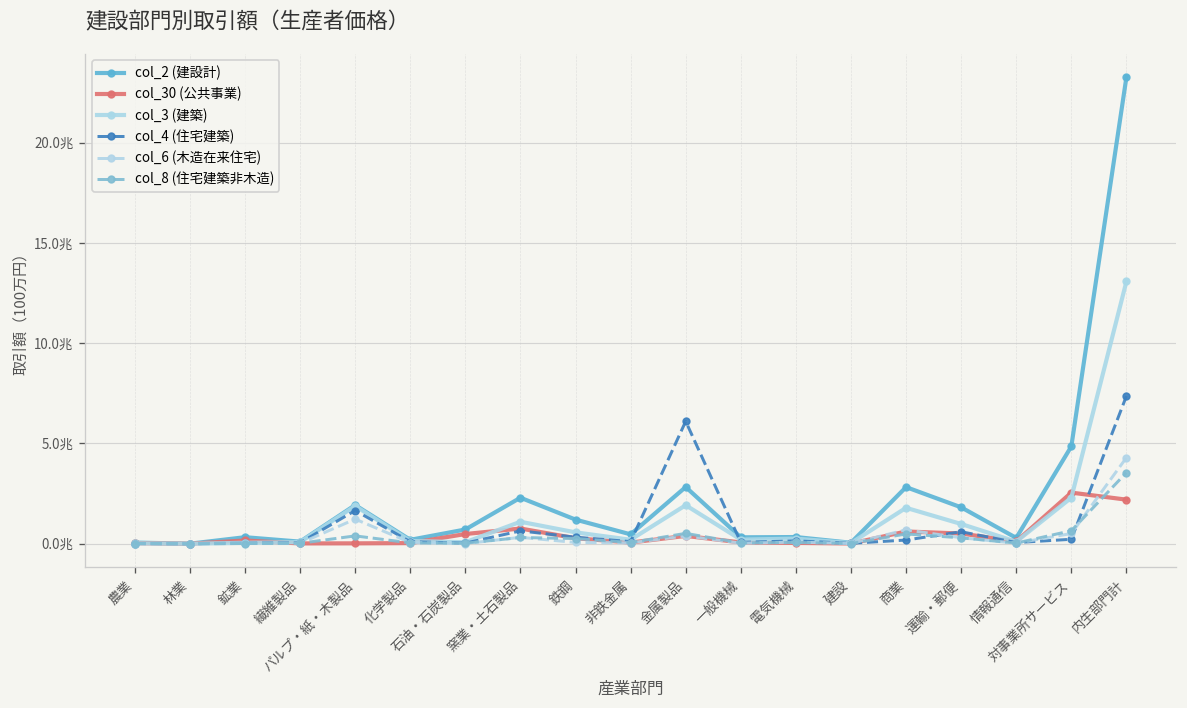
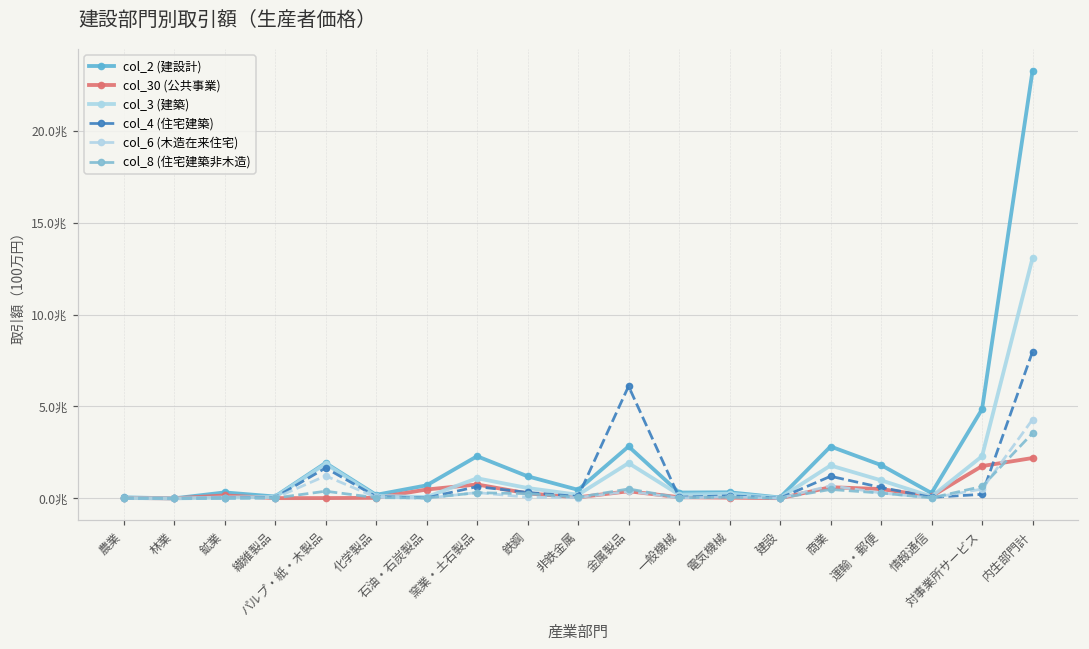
  {
    "col_30 (公共事業)": {
      "パルプ・紙・木製品": "0.0兆",
      "石油・石炭製品": "0.5兆",
-     "対事業所サービス": "2.5兆",
+     "対事業所サービス": "1.8兆",
      "内生部門計": "2.2兆"
    },
    "col_4 (住宅建築)": {
      "パルプ・紙・木製品": "1.7兆",
      "金属製品": "6.1兆",
-     "商業": "0.2兆",
+     "商業": "1.2兆",
      "対事業所サービス": "0.2兆",
-     "内生部門計": "7.4兆"
+     "内生部門計": "8.0兆"
    }
  }
